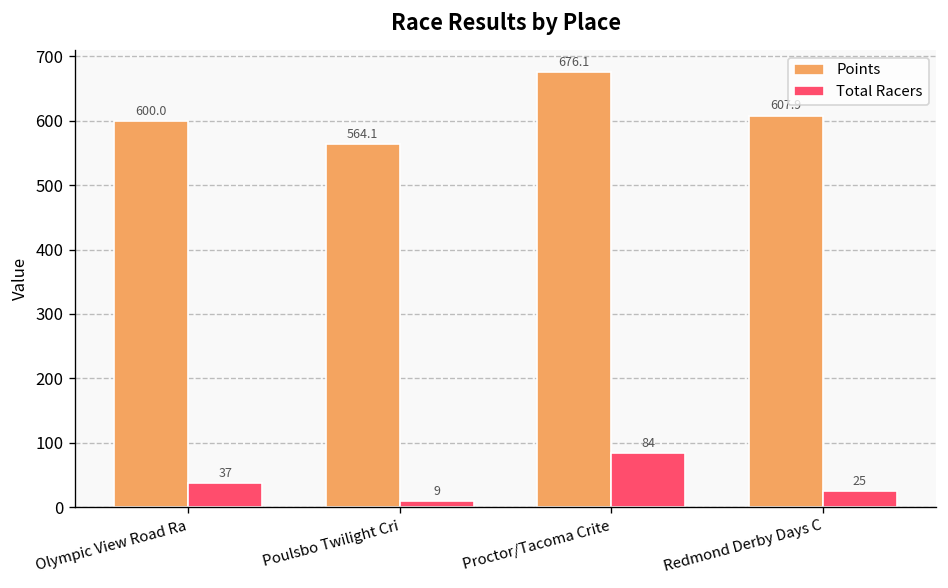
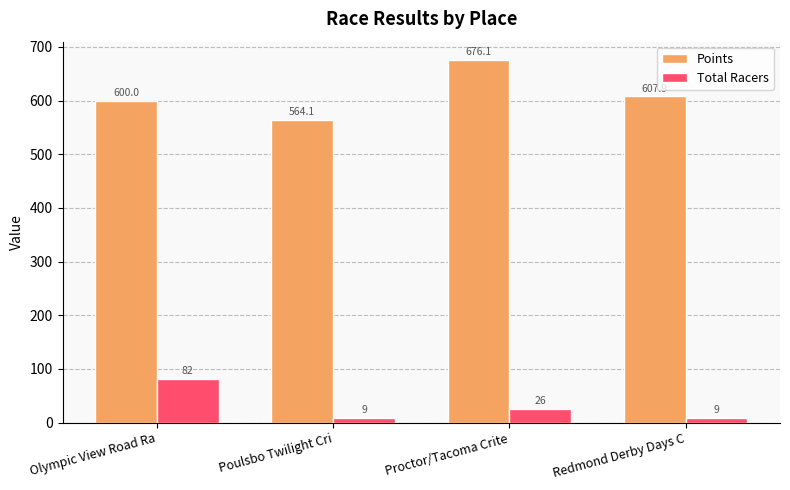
  {
    "Points": {
      "Olympic View Road Ra": 600.0,
      "Poulsbo Twilight Cri": 564.1,
      "Proctor/Tacoma Crite": 676.1
    },
    "Total Racers": {
-     "Olympic View Road Ra": 37,
+     "Olympic View Road Ra": 82,
      "Poulsbo Twilight Cri": 9,
-     "Proctor/Tacoma Crite": 84,
-     "Redmond Derby Days C": 25
+     "Proctor/Tacoma Crite": 26,
+     "Redmond Derby Days C": 9
    }
  }
